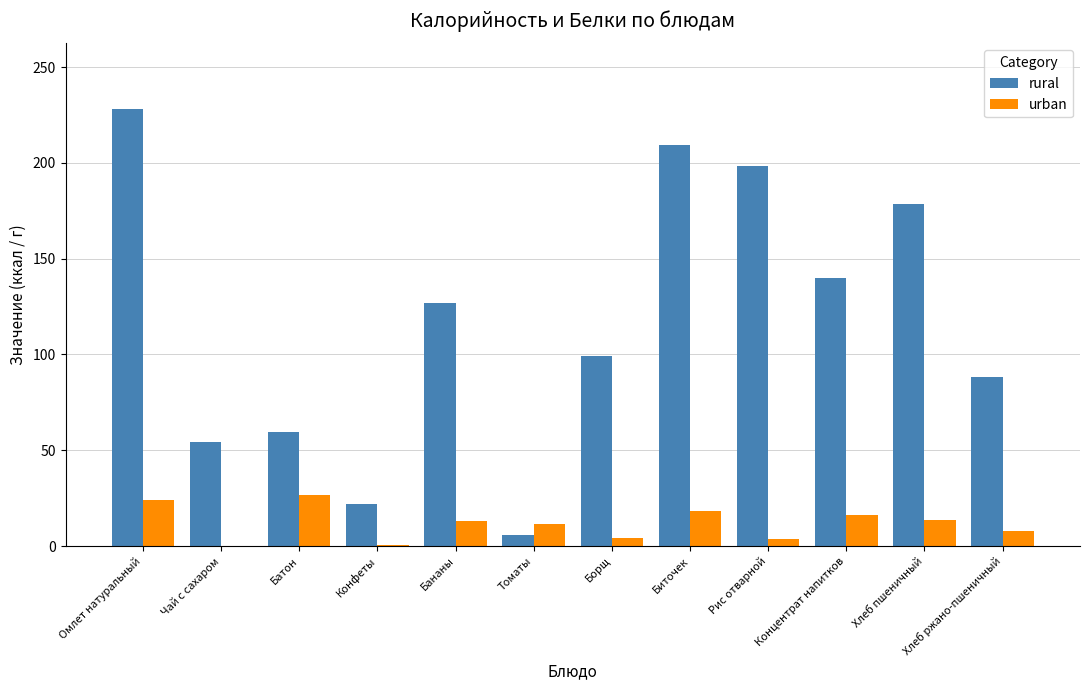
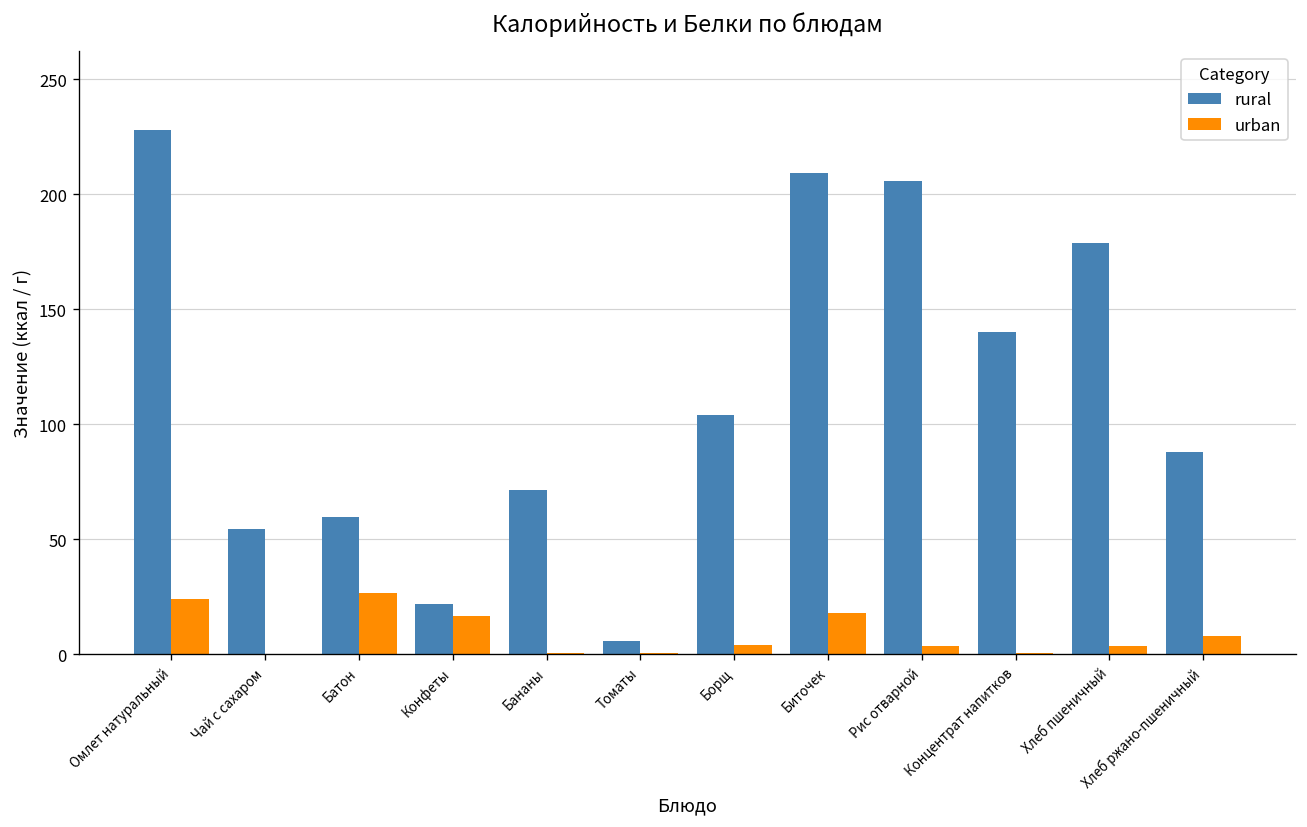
  {
    "rural": {
      "Омлет натуральный": 228,
      "Чай с сахаром": 55,
      "Батон": 60,
      "Конфеты": 22,
-     "Бананы": 127,
+     "Бананы": 71,
      "Томаты": 6,
-     "Борщ": 99,
+     "Борщ": 104,
      "Биточек": 209,
-     "Рис отварной": 198,
+     "Рис отварной": 206,
      "Концентрат напитков": 140,
      "Хлеб пшеничный": 179,
      "Хлеб ржано-пшеничный": 88
    },
    "urban": {
      "Омлет натуральный": 24,
      "Батон": 27,
-     "Конфеты": 1,
-     "Бананы": 13,
-     "Томаты": 11,
+     "Конфеты": 17,
+     "Бананы": 1,
+     "Томаты": 1,
      "Борщ": 4,
      "Биточек": 18,
      "Рис отварной": 4,
-     "Концентрат напитков": 16,
-     "Хлеб пшеничный": 14,
+     "Концентрат напитков": 1,
+     "Хлеб пшеничный": 3,
      "Хлеб ржано-пшеничный": 8
    }
  }
